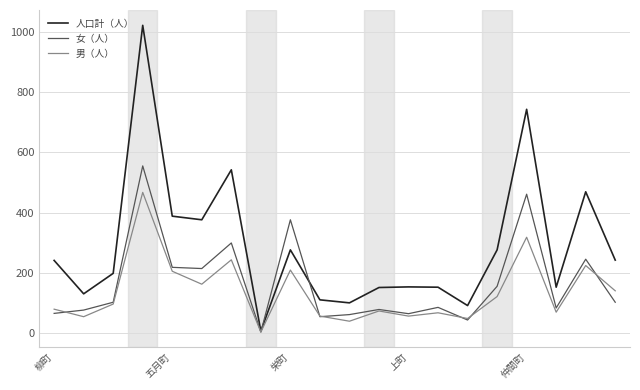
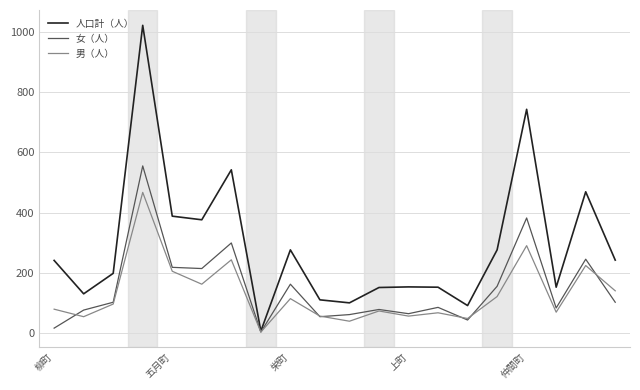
  {
    "人口計（人）": {
      "柳町": 240,
      "五月町": 390,
      "栄町": 280,
      "上町": 150,
      "仲間町": 740
    },
    "女（人）": {
-     "柳町": 70,
+     "柳町": 20,
      "五月町": 220,
-     "栄町": 380,
-     "仲間町": 460
+     "栄町": 160,
+     "仲間町": 380
    },
    "男（人）": {
      "柳町": 80,
      "五月町": 210,
-     "栄町": 210,
-     "仲間町": 320
+     "栄町": 110,
+     "仲間町": 290
    }
  }
